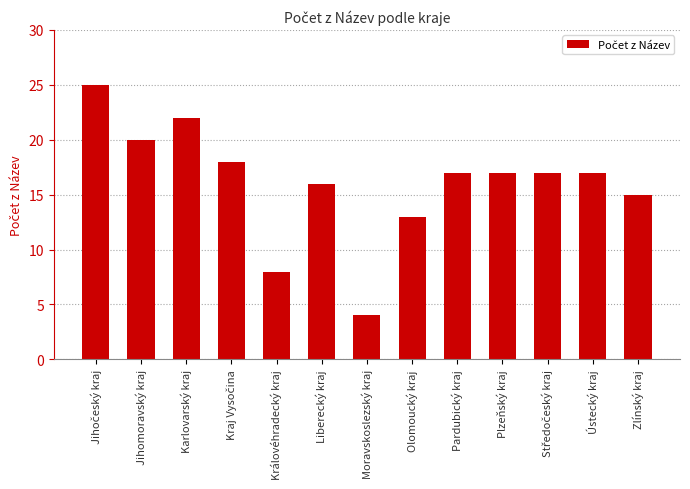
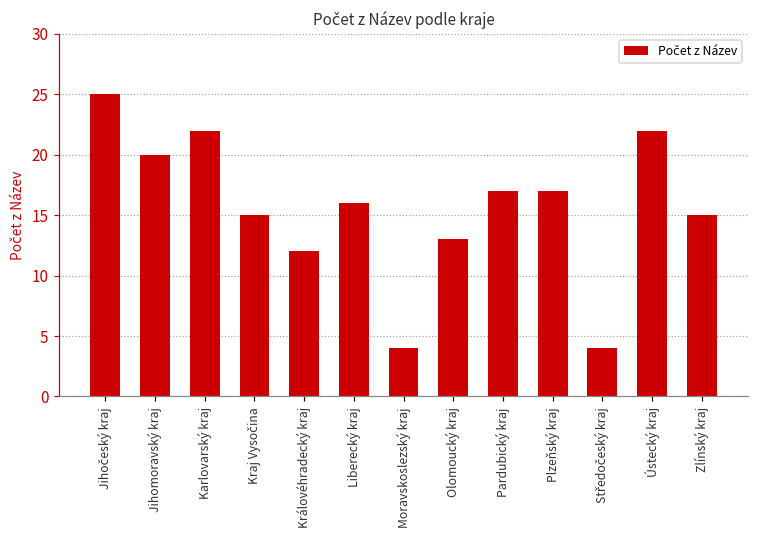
  {
    "Jihočeský kraj": 25,
    "Jihomoravský kraj": 20,
    "Karlovarský kraj": 22,
-   "Kraj Vysočina": 18,
-   "Královéhradecký kraj": 8,
+   "Kraj Vysočina": 15,
+   "Královéhradecký kraj": 12,
    "Liberecký kraj": 16,
    "Moravskoslezský kraj": 4,
    "Olomoucký kraj": 13,
    "Pardubický kraj": 17,
    "Plzeňský kraj": 17,
-   "Středočeský kraj": 17,
-   "Ústecký kraj": 17,
+   "Středočeský kraj": 4,
+   "Ústecký kraj": 22,
    "Zlínský kraj": 15
  }
